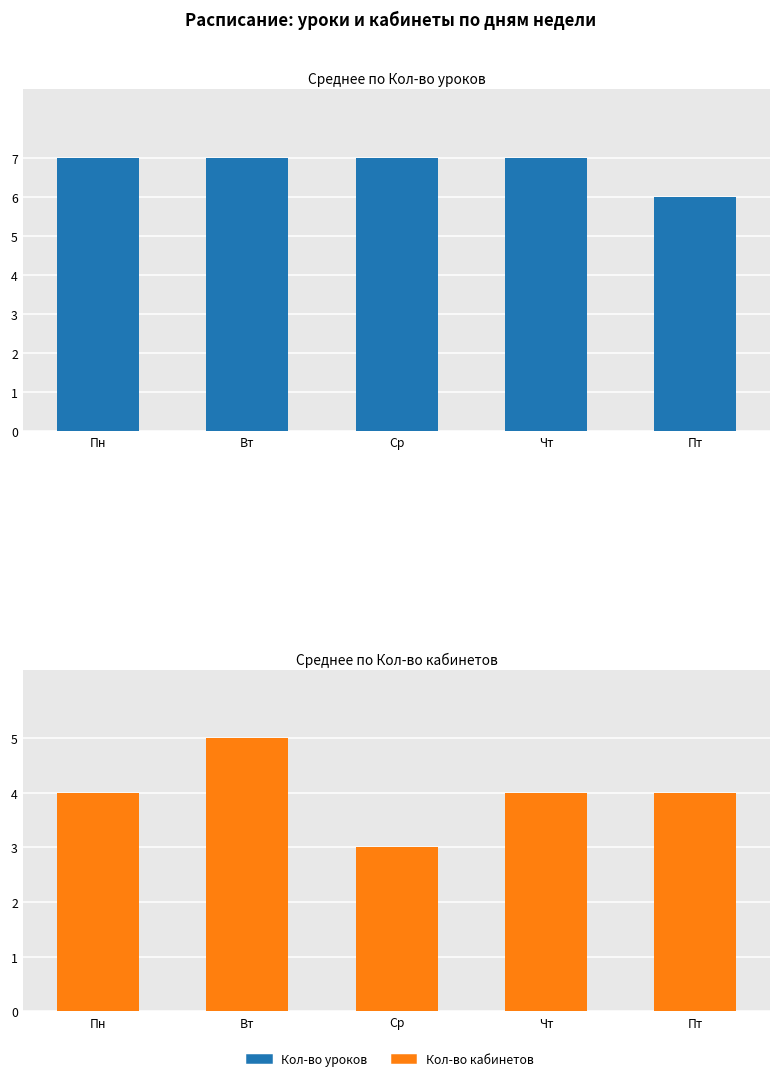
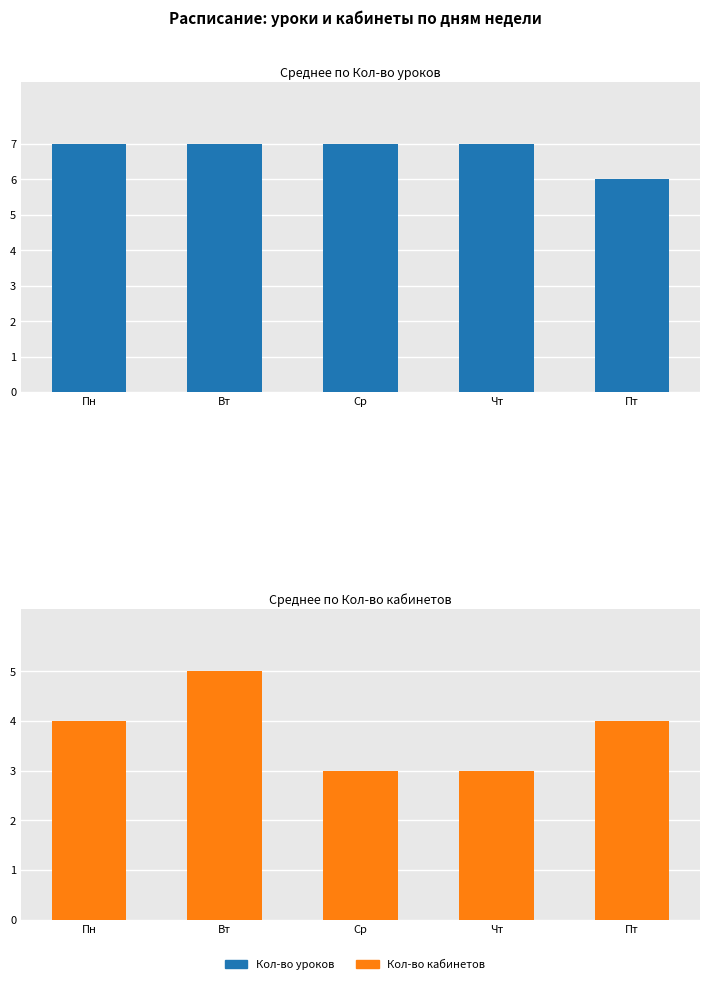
  {
    "Среднее по Кол-во уроков": {
      "Пн": 7.0,
      "Вт": 7.0,
      "Ср": 7.0,
      "Чт": 7.0,
      "Пт": 6.0
    },
    "Среднее по Кол-во кабинетов": {
      "Пн": 4,
      "Вт": 5,
      "Ср": 3,
-     "Чт": 4,
+     "Чт": 3,
      "Пт": 4
    }
  }
